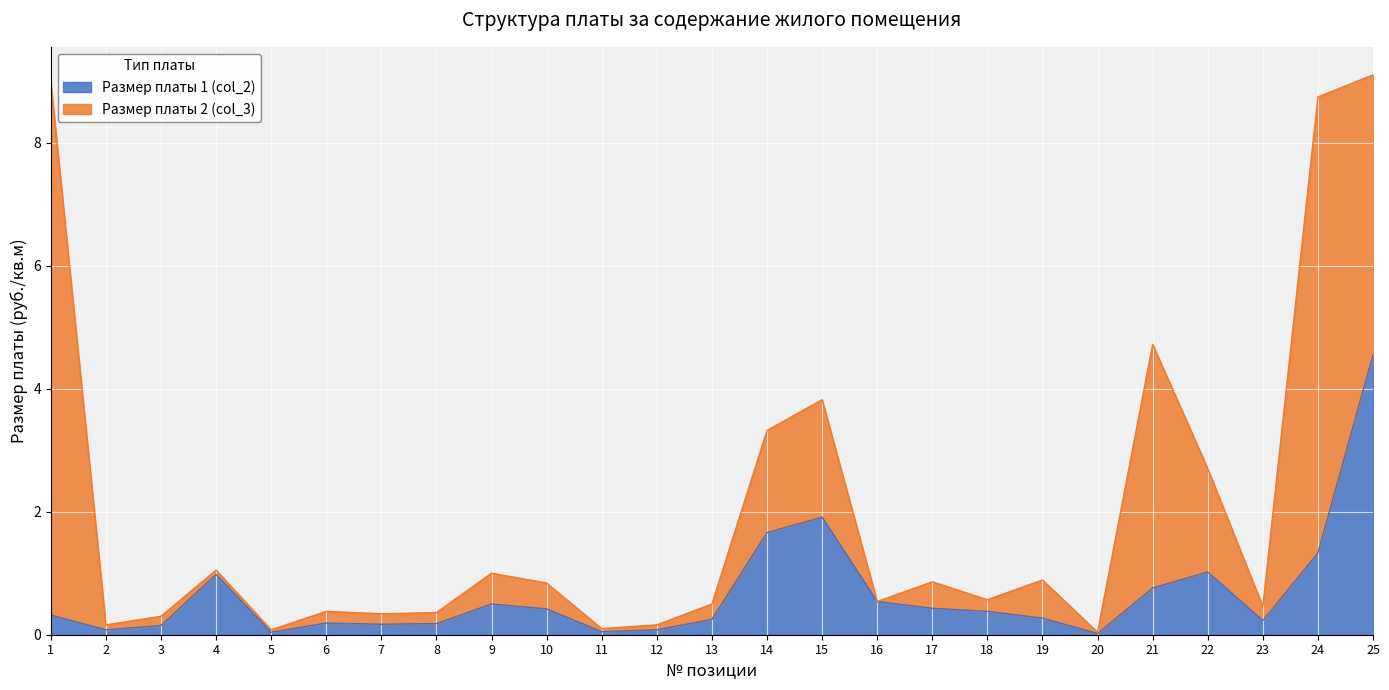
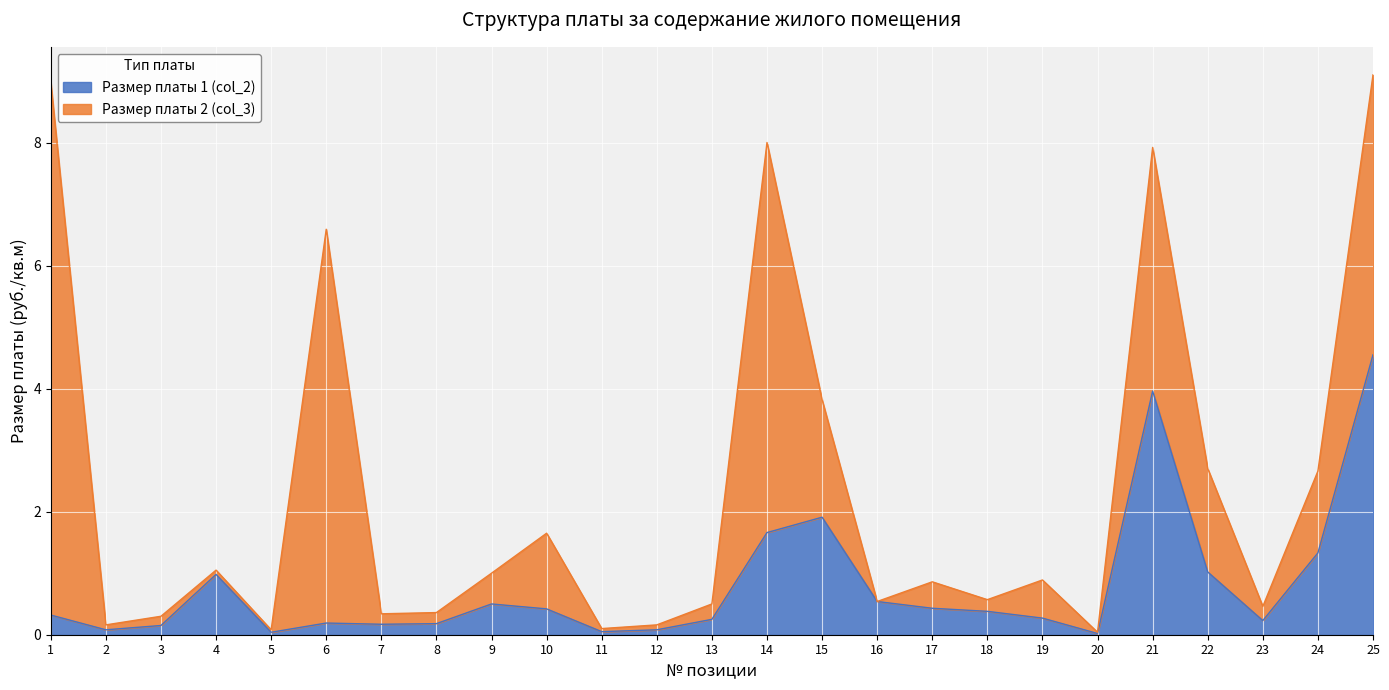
  {
    "Размер платы 1 (col_2)": {
      "1": 0.3,
      "2": 0.1,
      "3": 0.2,
      "4": 1.0,
      "6": 0.2,
      "7": 0.2,
      "8": 0.2,
      "9": 0.5,
      "10": 0.4,
      "11": 0.1,
      "12": 0.1,
      "13": 0.3,
      "14": 1.7,
      "15": 1.9,
      "17": 0.4,
      "18": 0.4,
      "19": 0.3,
-     "21": 0.8,
+     "21": 4.0,
      "22": 1.0,
      "23": 0.2,
      "24": 1.3,
      "25": 4.6
    },
    "Размер платы 2 (col_3)": {
      "1": 8.7,
      "2": 0.1,
      "3": 0.2,
      "4": 0.1,
-     "6": 0.2,
+     "6": 6.4,
      "7": 0.2,
      "8": 0.2,
      "9": 0.5,
-     "10": 0.4,
+     "10": 1.2,
      "11": 0.1,
      "12": 0.1,
      "13": 0.3,
-     "14": 1.7,
+     "14": 6.3,
      "15": 1.9,
      "17": 0.4,
      "18": 0.2,
      "19": 0.6,
      "21": 4.0,
      "22": 1.7,
      "23": 0.2,
-     "24": 7.4,
+     "24": 1.3,
      "25": 4.6
    }
  }
